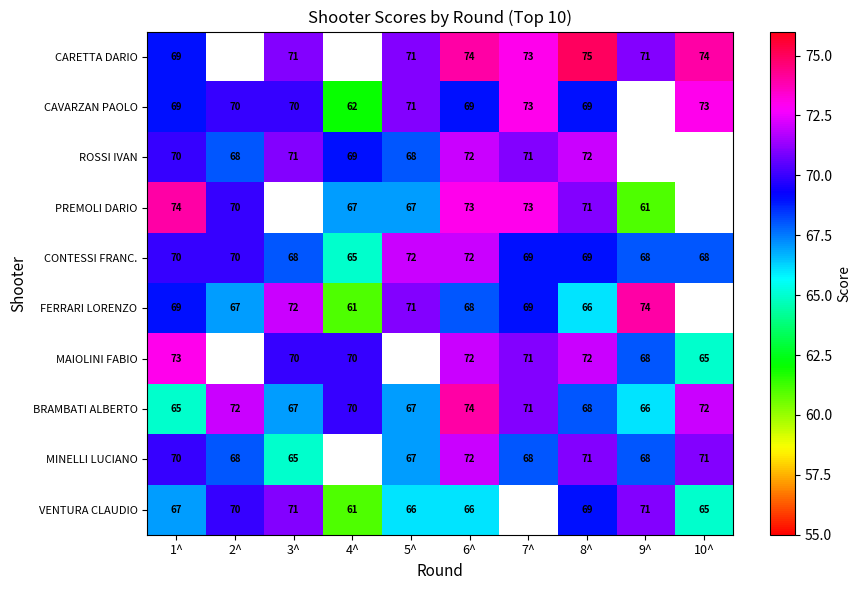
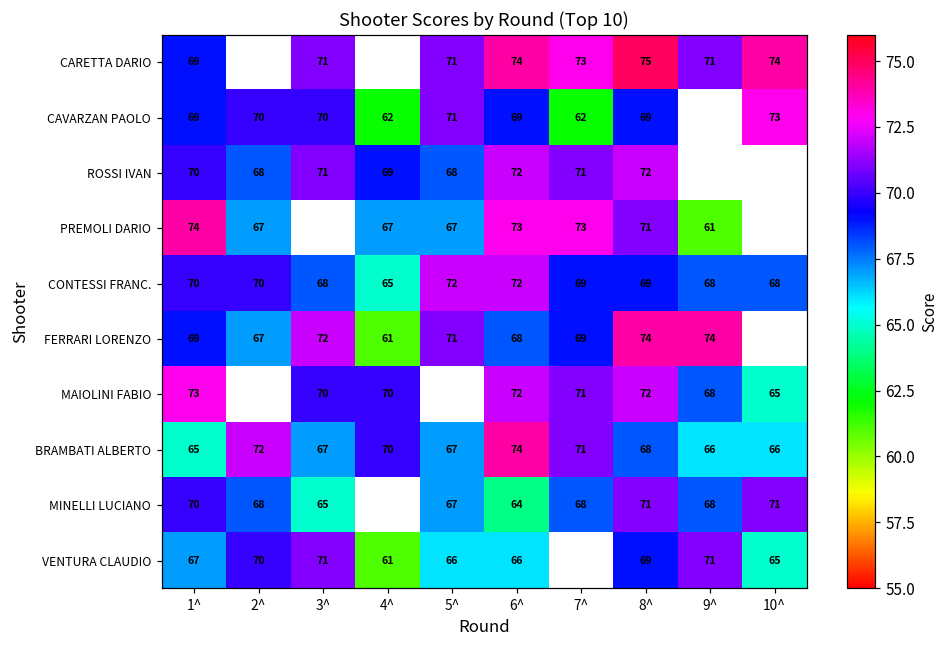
  {
    "CARETTA DARIO": {
      "1^": 69,
      "3^": 71,
      "5^": 71,
      "6^": 74,
      "7^": 73,
      "8^": 75,
      "9^": 71,
      "10^": 74
    },
    "CAVARZAN PAOLO": {
      "1^": 69,
      "2^": 70,
      "3^": 70,
      "4^": 62,
      "5^": 71,
      "6^": 69,
-     "7^": 73,
+     "7^": 62,
      "8^": 69,
      "10^": 73
    },
    "ROSSI IVAN": {
      "1^": 70,
      "2^": 68,
      "3^": 71,
      "4^": 69,
      "5^": 68,
      "6^": 72,
      "7^": 71,
      "8^": 72
    },
    "PREMOLI DARIO": {
      "1^": 74,
-     "2^": 70,
+     "2^": 67,
      "4^": 67,
      "5^": 67,
      "6^": 73,
      "7^": 73,
      "8^": 71,
      "9^": 61
    },
    "CONTESSI FRANC.": {
      "1^": 70,
      "2^": 70,
      "3^": 68,
      "4^": 65,
      "5^": 72,
      "6^": 72,
      "7^": 69,
      "8^": 69,
      "9^": 68,
      "10^": 68
    },
    "FERRARI LORENZO": {
      "1^": 69,
      "2^": 67,
      "3^": 72,
      "4^": 61,
      "5^": 71,
      "6^": 68,
      "7^": 69,
-     "8^": 66,
+     "8^": 74,
      "9^": 74
    },
    "MAIOLINI FABIO": {
      "1^": 73,
      "3^": 70,
      "4^": 70,
      "6^": 72,
      "7^": 71,
      "8^": 72,
      "9^": 68,
      "10^": 65
    },
    "BRAMBATI ALBERTO": {
      "1^": 65,
      "2^": 72,
      "3^": 67,
      "4^": 70,
      "5^": 67,
      "6^": 74,
      "7^": 71,
      "8^": 68,
      "9^": 66,
-     "10^": 72
+     "10^": 66
    },
    "MINELLI LUCIANO": {
      "1^": 70,
      "2^": 68,
      "3^": 65,
      "5^": 67,
-     "6^": 72,
+     "6^": 64,
      "7^": 68,
      "8^": 71,
      "9^": 68,
      "10^": 71
    },
    "VENTURA CLAUDIO": {
      "1^": 67,
      "2^": 70,
      "3^": 71,
      "4^": 61,
      "5^": 66,
      "6^": 66,
      "8^": 69,
      "9^": 71,
      "10^": 65
    }
  }
